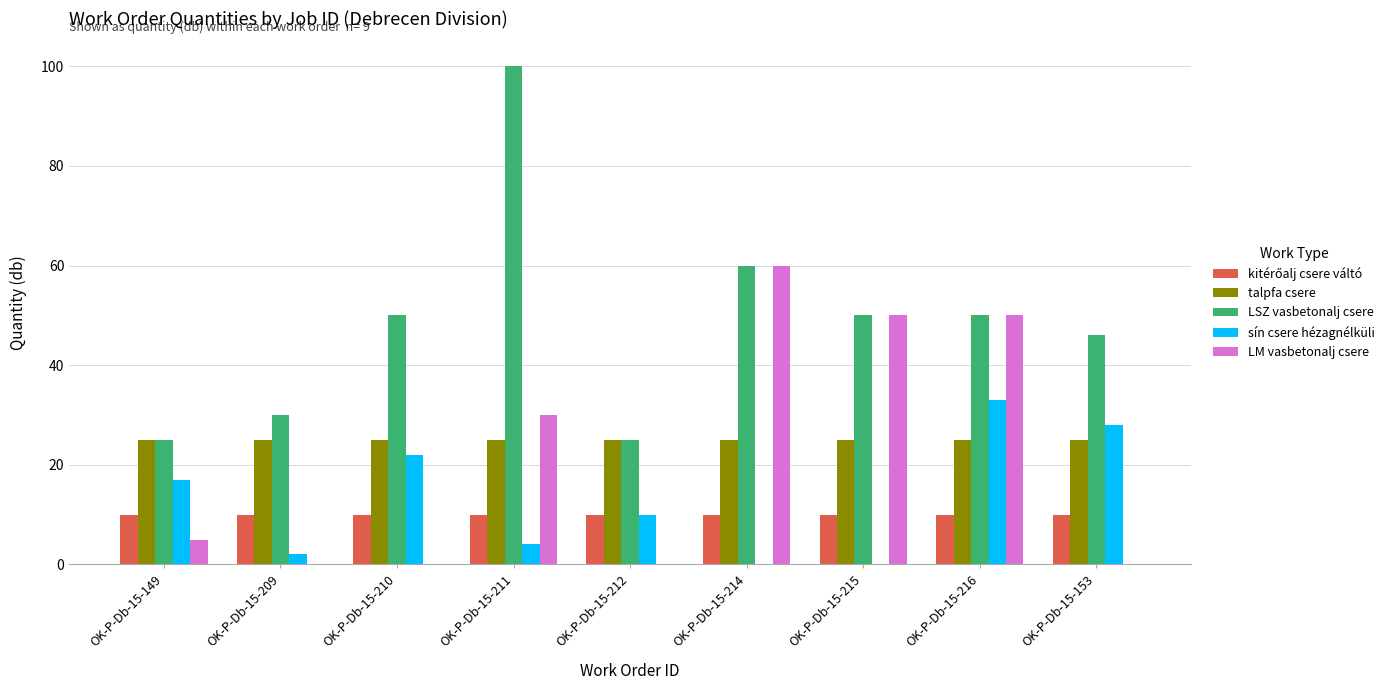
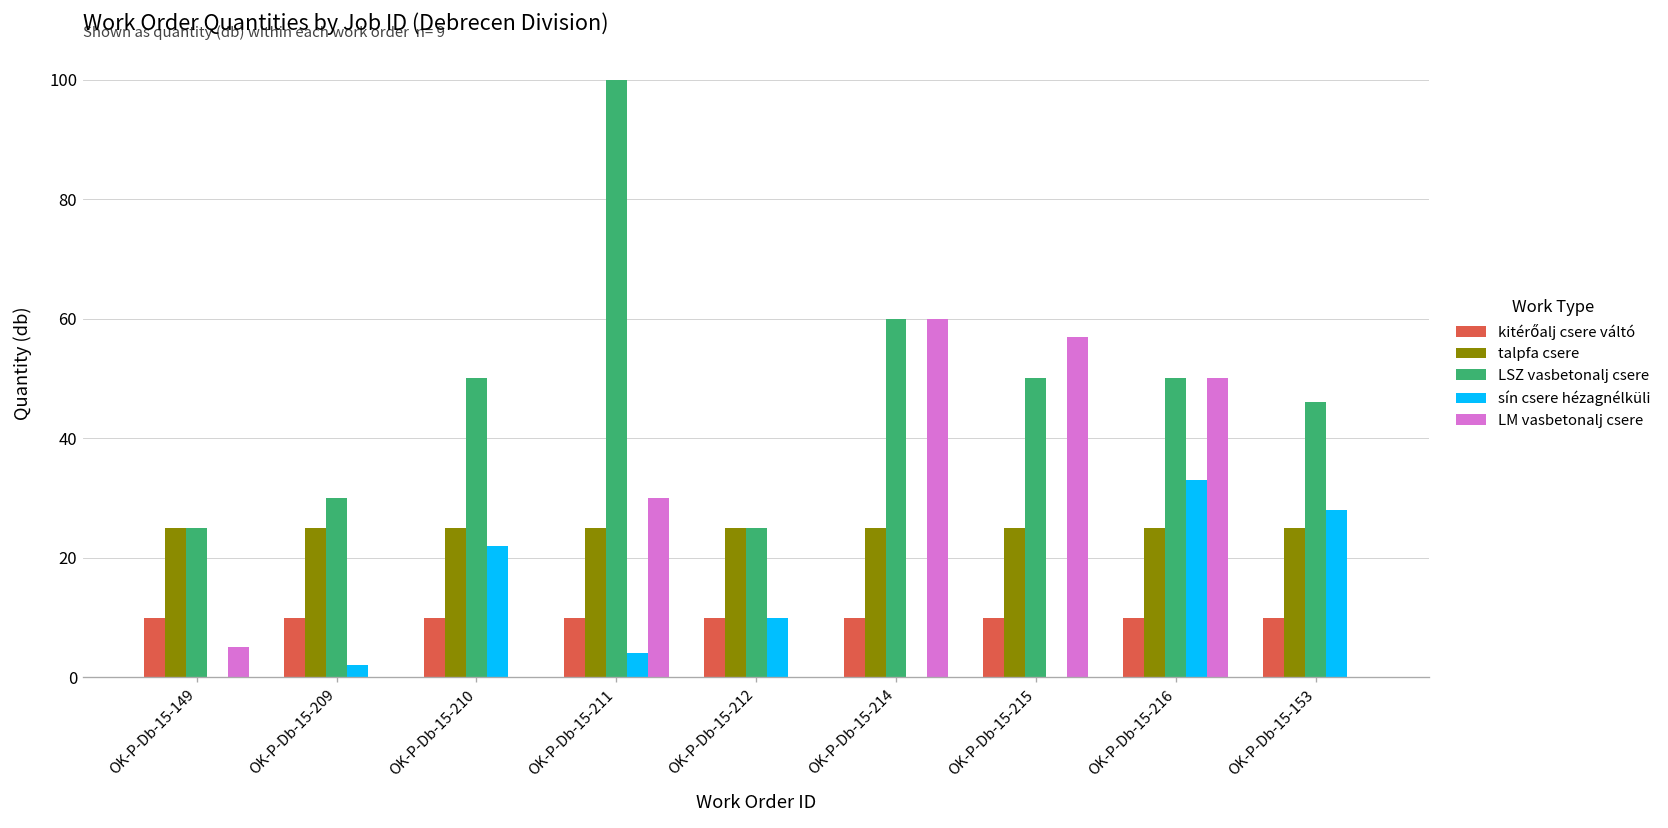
  {
    "kitérőalj csere váltó": {
      "OK-P-Db-15-149": 10,
      "OK-P-Db-15-209": 10,
      "OK-P-Db-15-210": 10,
      "OK-P-Db-15-211": 10,
      "OK-P-Db-15-212": 10,
      "OK-P-Db-15-214": 10,
      "OK-P-Db-15-215": 10,
      "OK-P-Db-15-216": 10,
      "OK-P-Db-15-153": 10
    },
    "talpfa csere": {
      "OK-P-Db-15-149": 25,
      "OK-P-Db-15-209": 25,
      "OK-P-Db-15-210": 25,
      "OK-P-Db-15-211": 25,
      "OK-P-Db-15-212": 25,
      "OK-P-Db-15-214": 25,
      "OK-P-Db-15-215": 25,
      "OK-P-Db-15-216": 25,
      "OK-P-Db-15-153": 25
    },
    "LSZ vasbetonalj csere": {
      "OK-P-Db-15-149": 25,
      "OK-P-Db-15-209": 30,
      "OK-P-Db-15-210": 50,
      "OK-P-Db-15-211": 100,
      "OK-P-Db-15-212": 25,
      "OK-P-Db-15-214": 60,
      "OK-P-Db-15-215": 50,
      "OK-P-Db-15-216": 50,
      "OK-P-Db-15-153": 46
    },
    "sín csere hézagnélküli": {
-     "OK-P-Db-15-149": 17,
+     "OK-P-Db-15-149": 0,
      "OK-P-Db-15-209": 2,
      "OK-P-Db-15-210": 22,
      "OK-P-Db-15-211": 4,
      "OK-P-Db-15-212": 10,
      "OK-P-Db-15-214": 0,
      "OK-P-Db-15-215": 0,
      "OK-P-Db-15-216": 33,
      "OK-P-Db-15-153": 28
    },
    "LM vasbetonalj csere": {
      "OK-P-Db-15-149": 5,
      "OK-P-Db-15-209": 0,
      "OK-P-Db-15-210": 0,
      "OK-P-Db-15-211": 30,
      "OK-P-Db-15-212": 0,
      "OK-P-Db-15-214": 60,
-     "OK-P-Db-15-215": 50,
+     "OK-P-Db-15-215": 57,
      "OK-P-Db-15-216": 50,
      "OK-P-Db-15-153": 0
    }
  }
